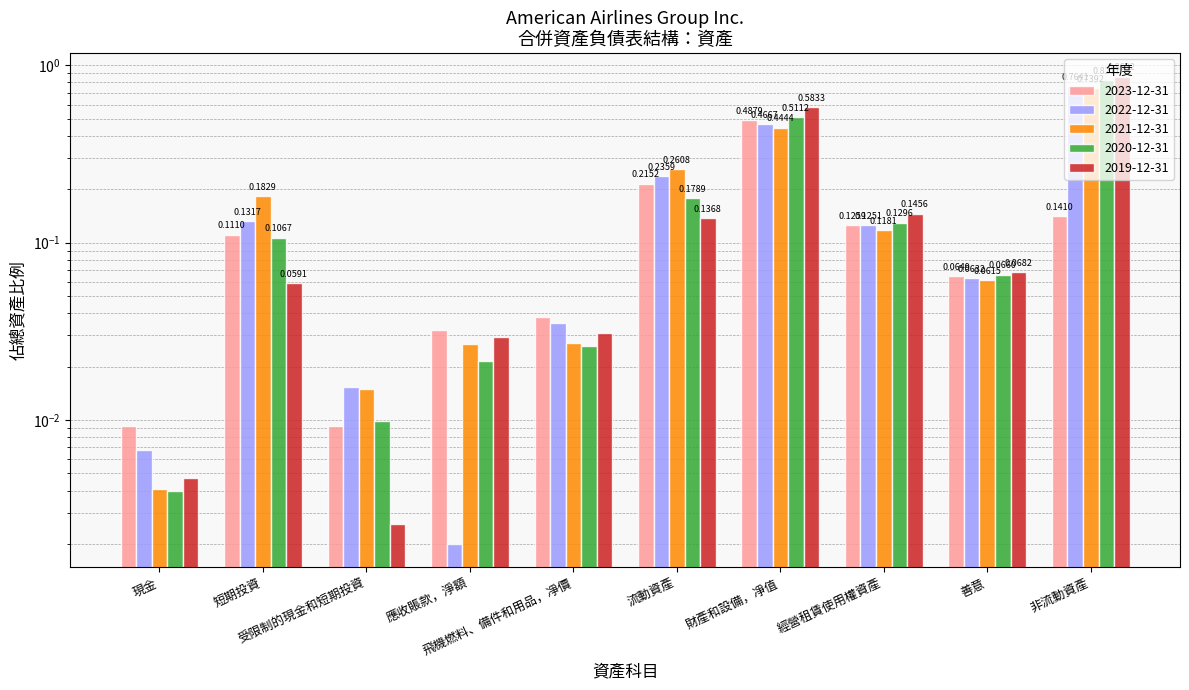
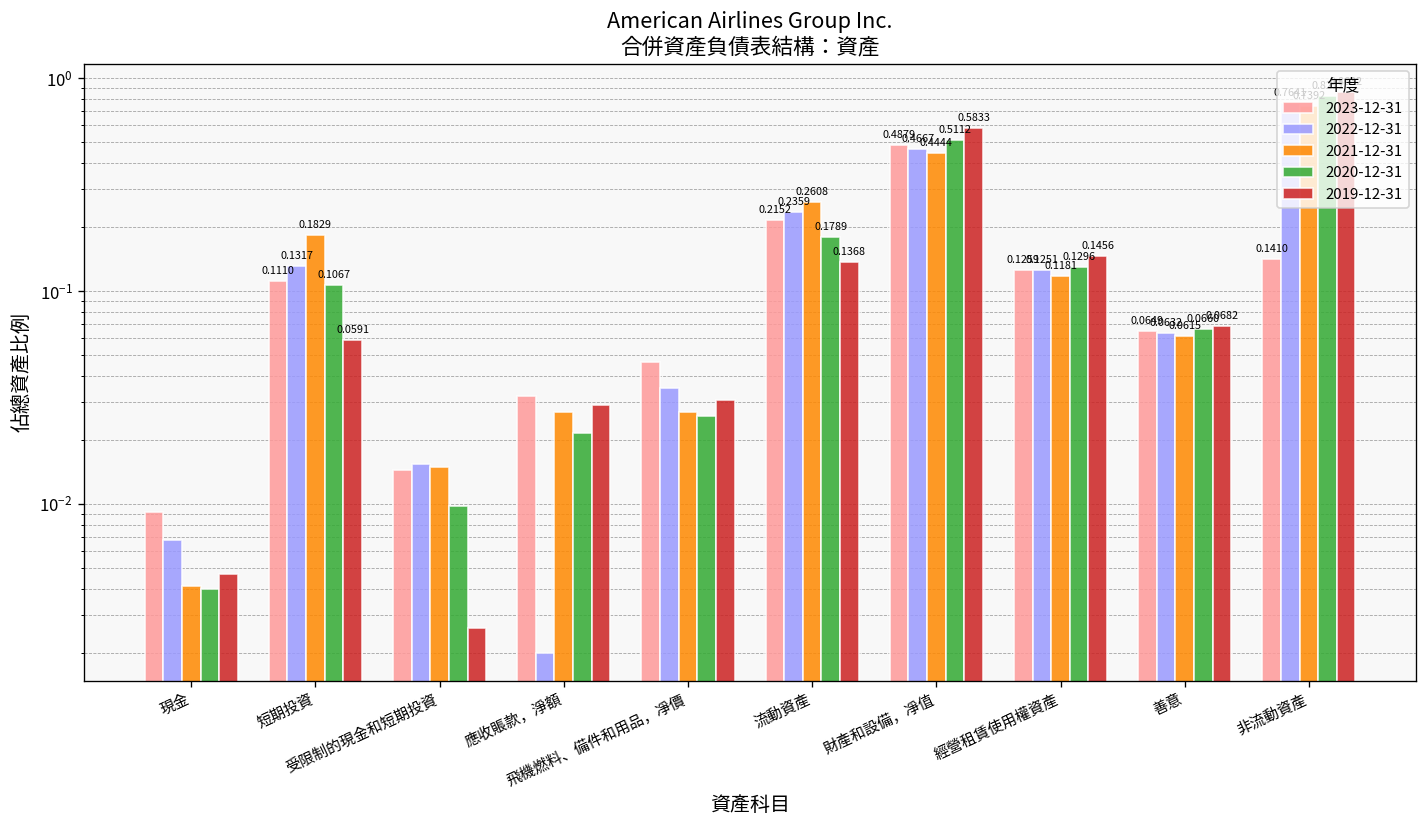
  {
    "2023-12-31": {
      "現金": 0.009,
-     "受限制的現金和短期投資": 0.009,
+     "受限制的現金和短期投資": 0.014,
      "應收賬款，淨額": 0.032,
-     "飛機燃料、備件和用品，凈價": 0.038
+     "飛機燃料、備件和用品，凈價": 0.047
    },
    "2022-12-31": {
      "短期投資": 0.1317,
      "流動資產": 0.2359
    },
    "2021-12-31": {
      "短期投資": 0.1829,
      "流動資產": 0.2608
    },
    "2020-12-31": {
      "短期投資": 0.1067,
      "流動資產": 0.1789,
      "財產和設備，凈值": 0.5112,
      "經營租賃使用權資產": 0.1296
    },
    "2019-12-31": {
      "短期投資": 0.0591,
      "流動資產": 0.1368,
      "財產和設備，凈值": 0.5833,
      "經營租賃使用權資產": 0.1456
    }
  }
